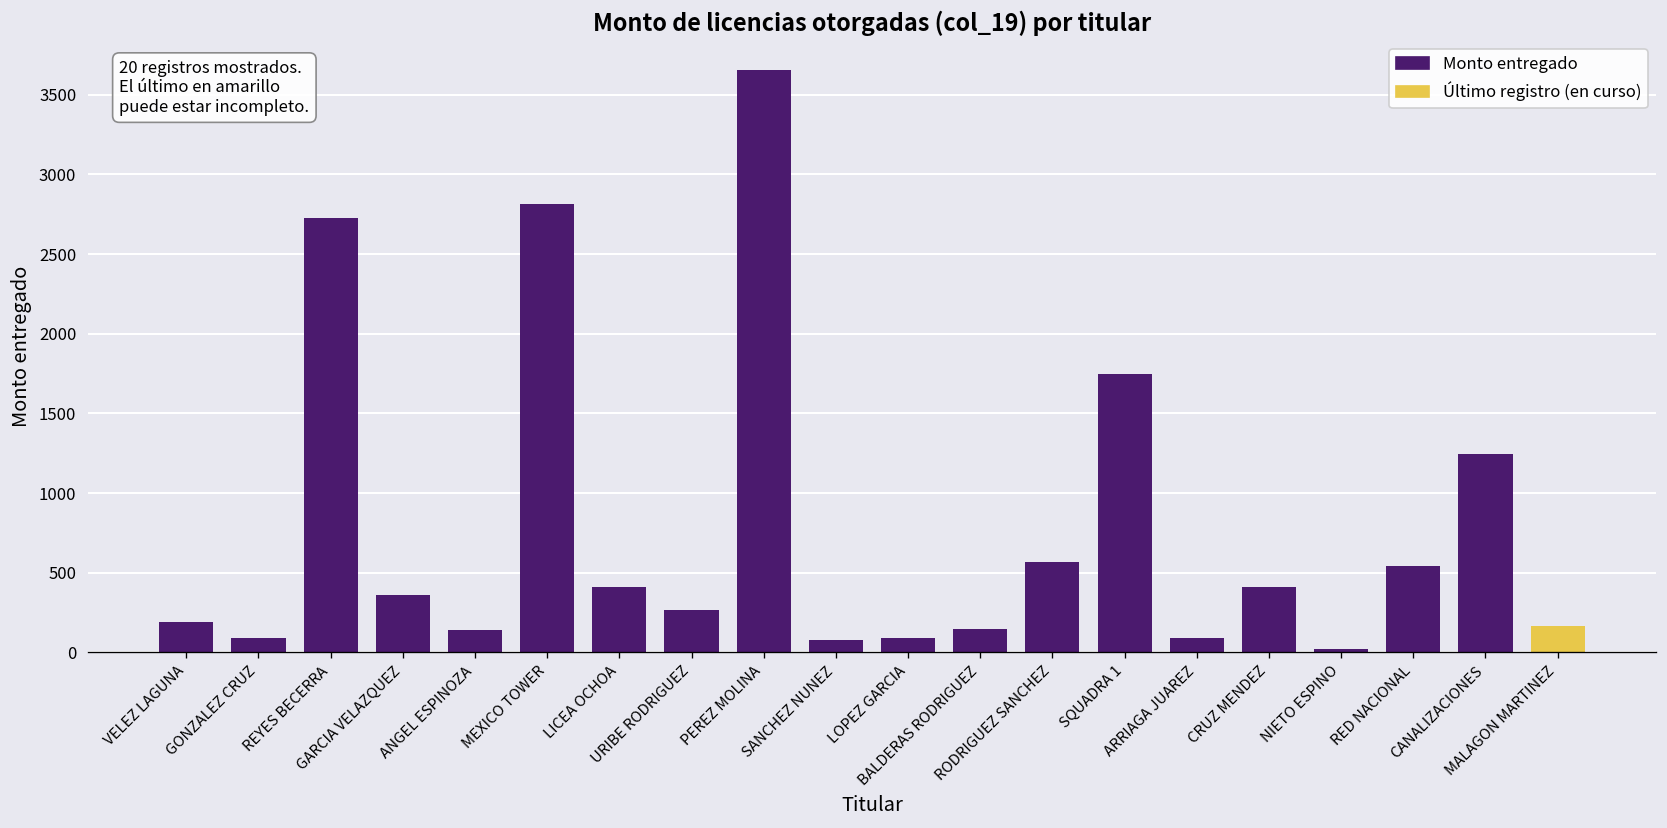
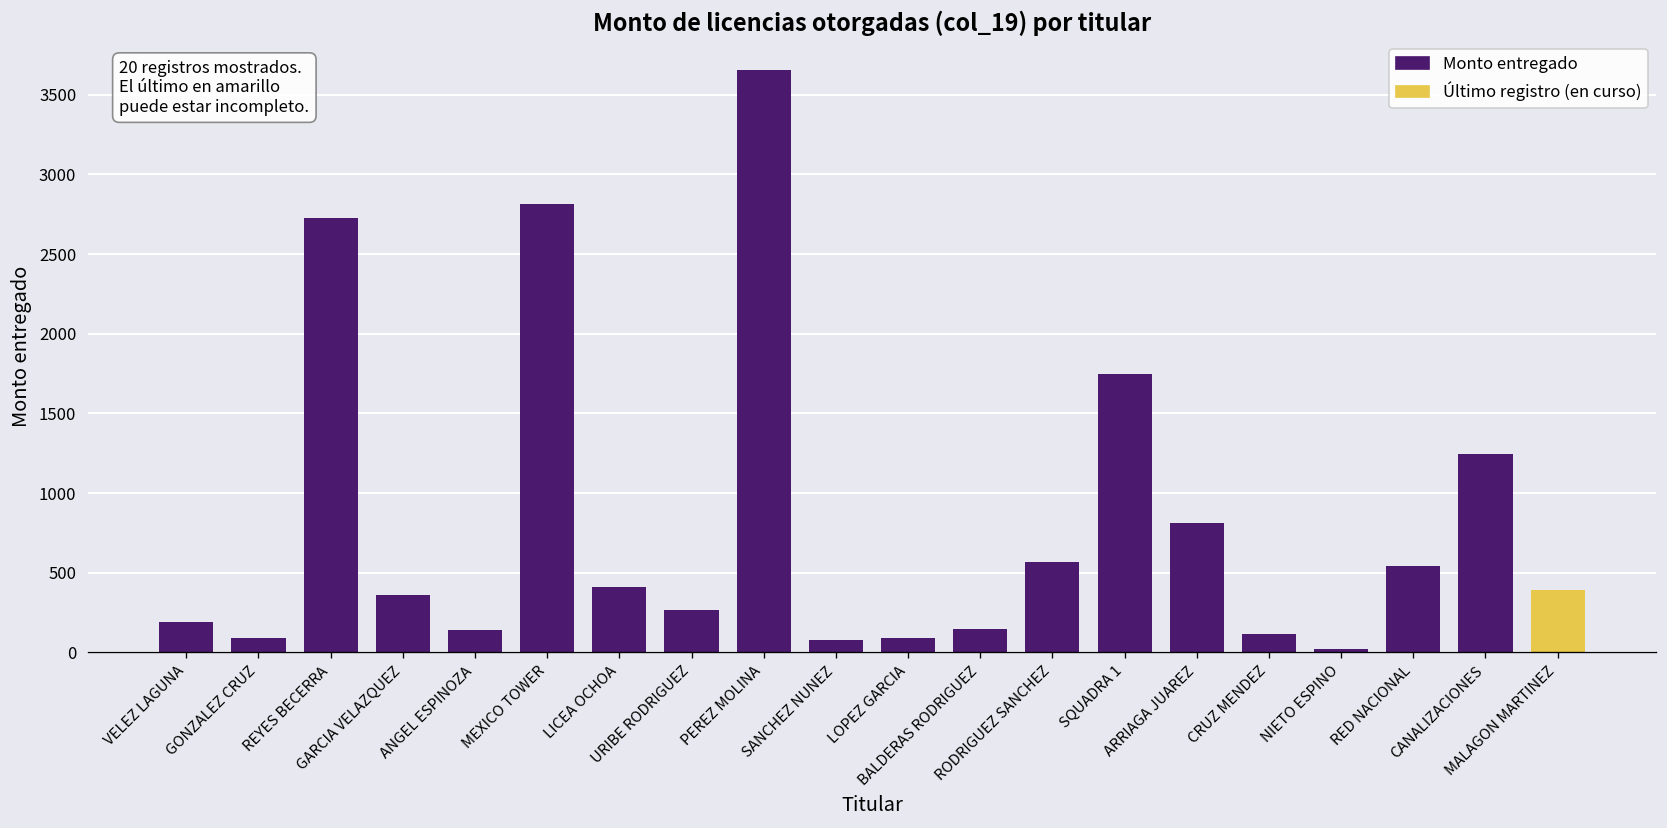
  {
    "VELEZ LAGUNA": 190,
    "GONZALEZ CRUZ": 90,
    "REYES BECERRA": 2720,
    "GARCIA VELAZQUEZ": 360,
    "ANGEL ESPINOZA": 140,
    "MEXICO TOWER": 2820,
    "LICEA OCHOA": 410,
    "URIBE RODRIGUEZ": 270,
    "PEREZ MOLINA": 3650,
    "SANCHEZ NUNEZ": 80,
    "LOPEZ GARCIA": 90,
    "BALDERAS RODRIGUEZ": 150,
    "RODRIGUEZ SANCHEZ": 570,
    "SQUADRA 1": 1750,
-   "ARRIAGA JUAREZ": 90,
-   "CRUZ MENDEZ": 410,
+   "ARRIAGA JUAREZ": 820,
+   "CRUZ MENDEZ": 120,
    "NIETO ESPINO": 20,
    "RED NACIONAL": 540,
    "CANALIZACIONES": 1250,
-   "MALAGON MARTINEZ": 170
+   "MALAGON MARTINEZ": 390
  }
